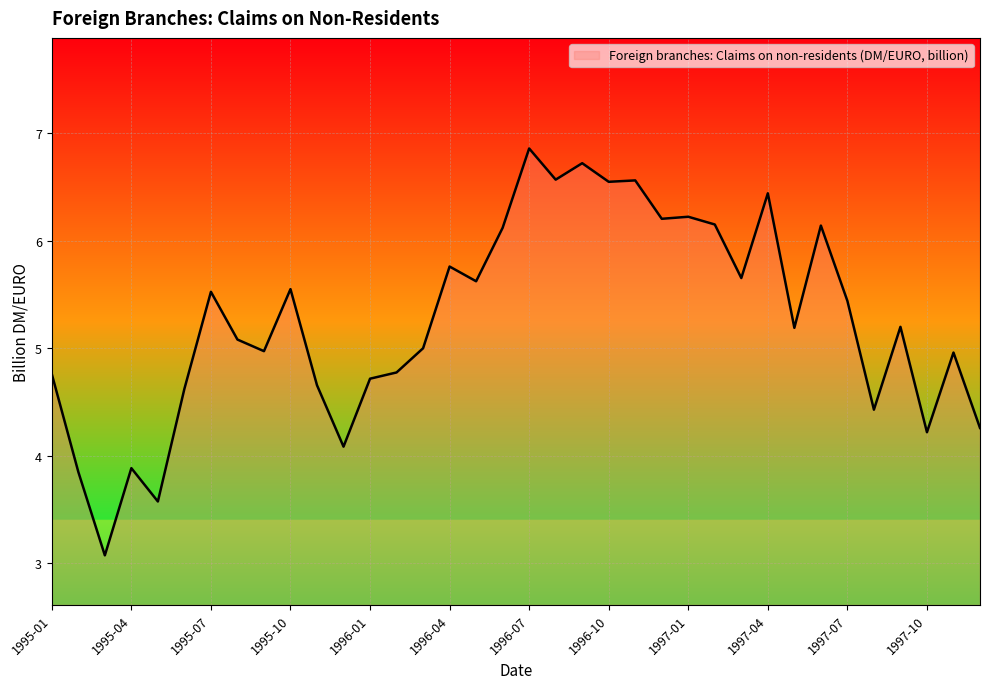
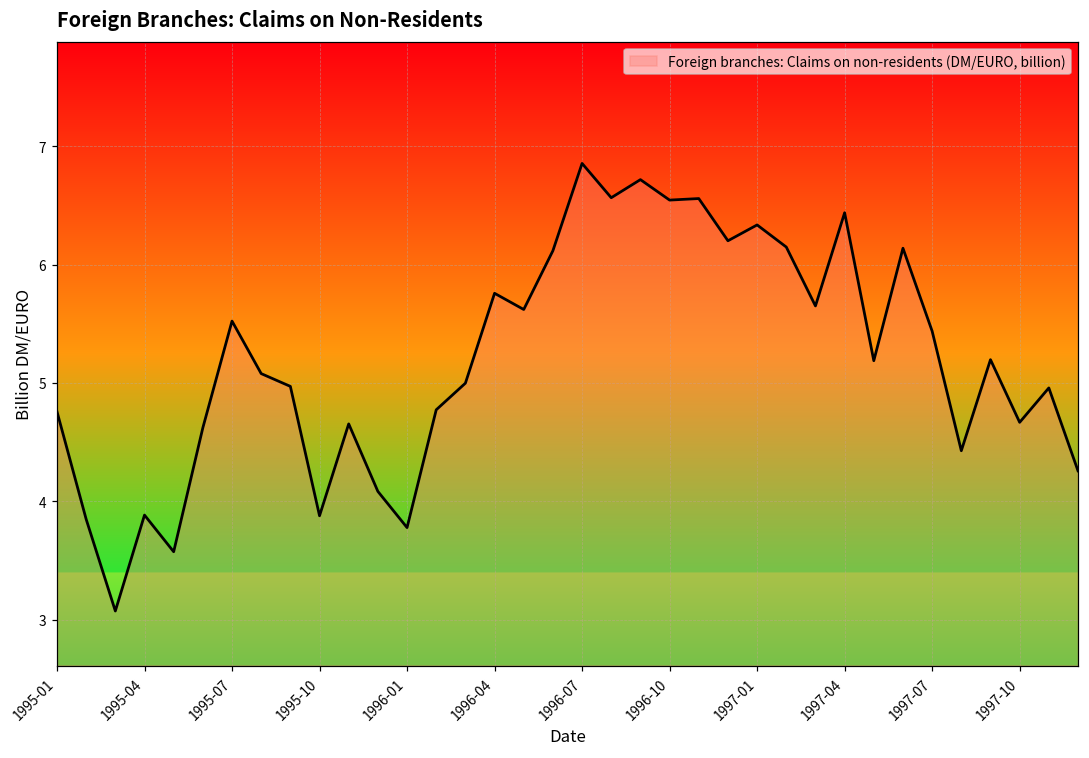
  {
    "1995-01": 4.76,
    "1995-04": 3.88,
    "1995-07": 5.52,
-   "1995-10": 5.55,
-   "1996-01": 4.72,
+   "1995-10": 3.88,
+   "1996-01": 3.78,
    "1996-04": 5.76,
    "1996-07": 6.86,
    "1996-10": 6.55,
-   "1997-01": 6.22,
+   "1997-01": 6.34,
    "1997-04": 6.44,
    "1997-07": 5.44,
-   "1997-10": 4.22
+   "1997-10": 4.67
  }
